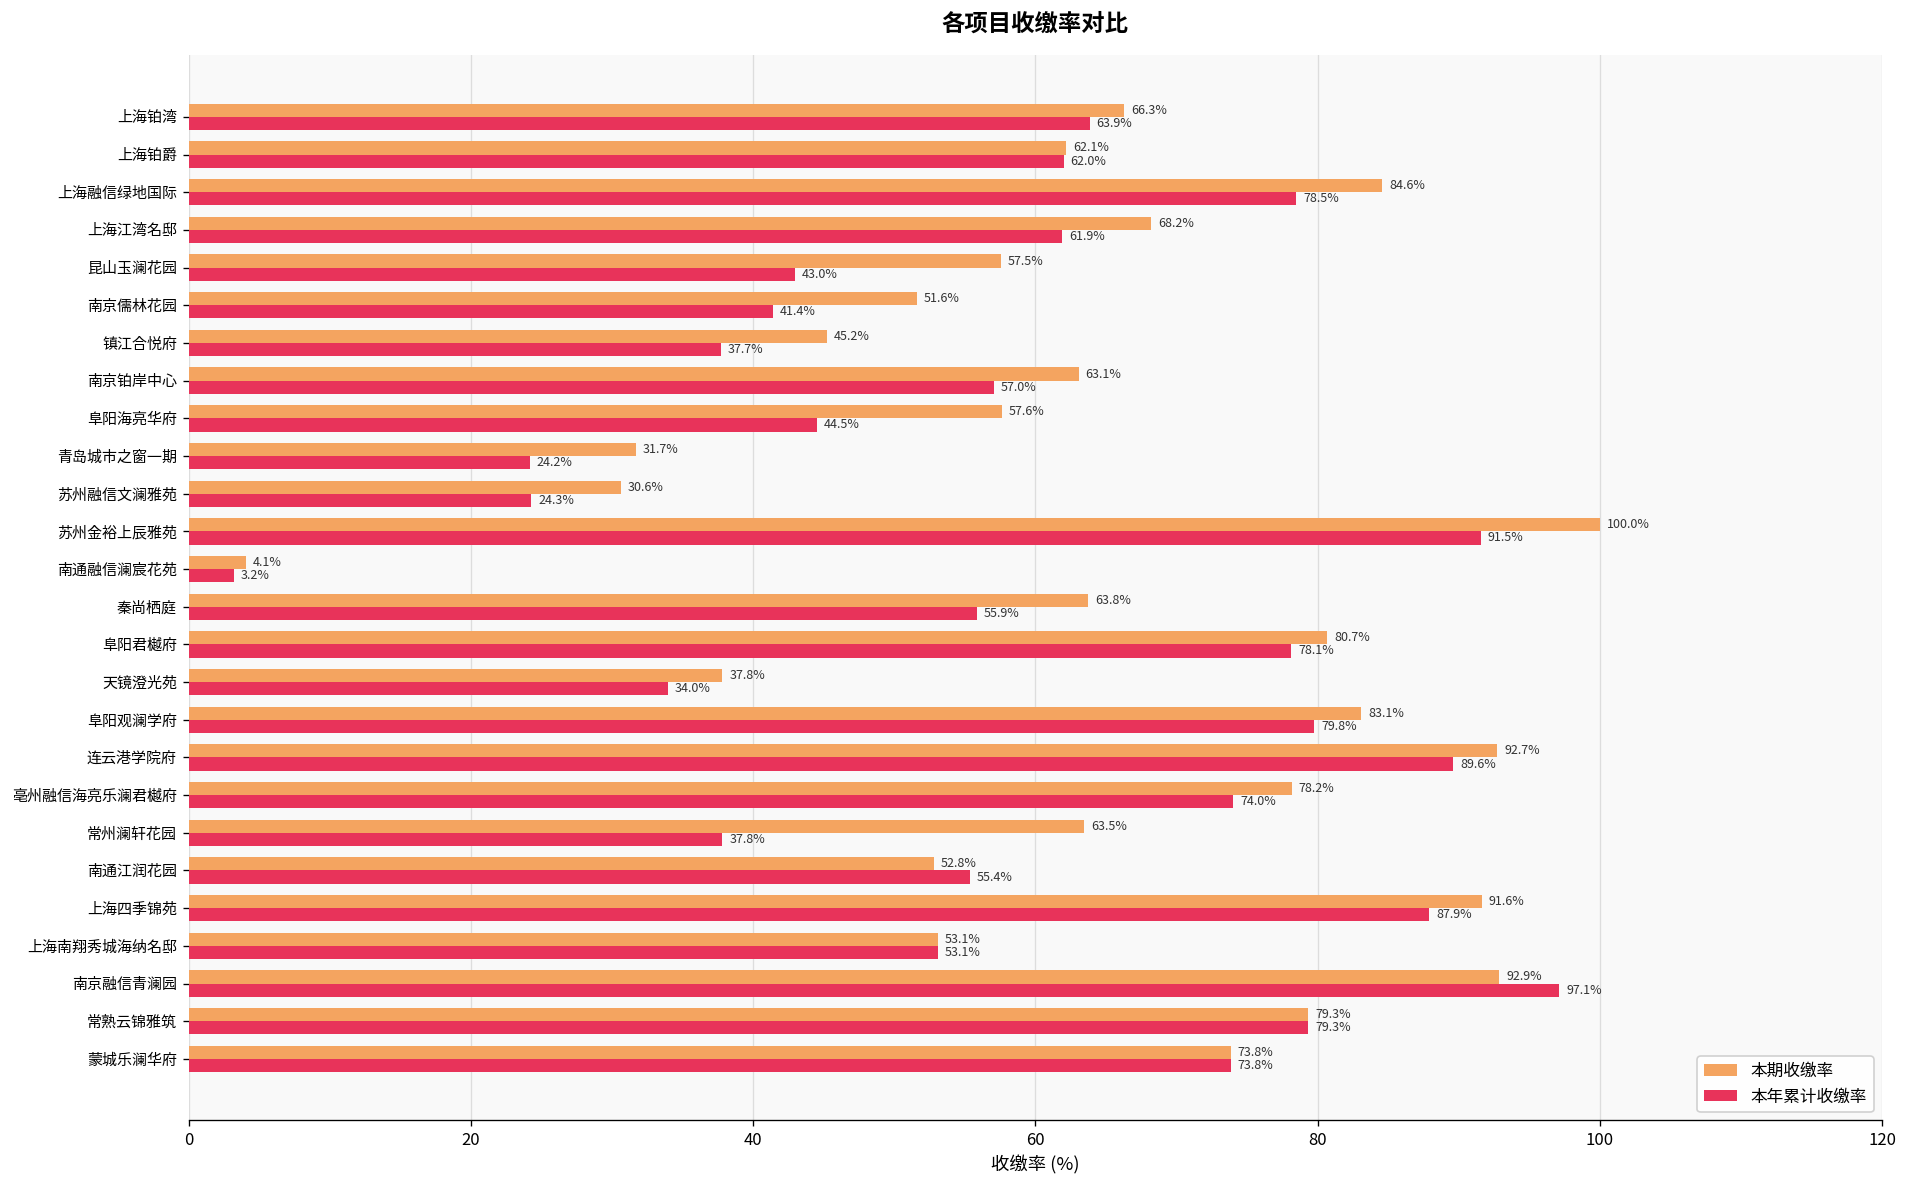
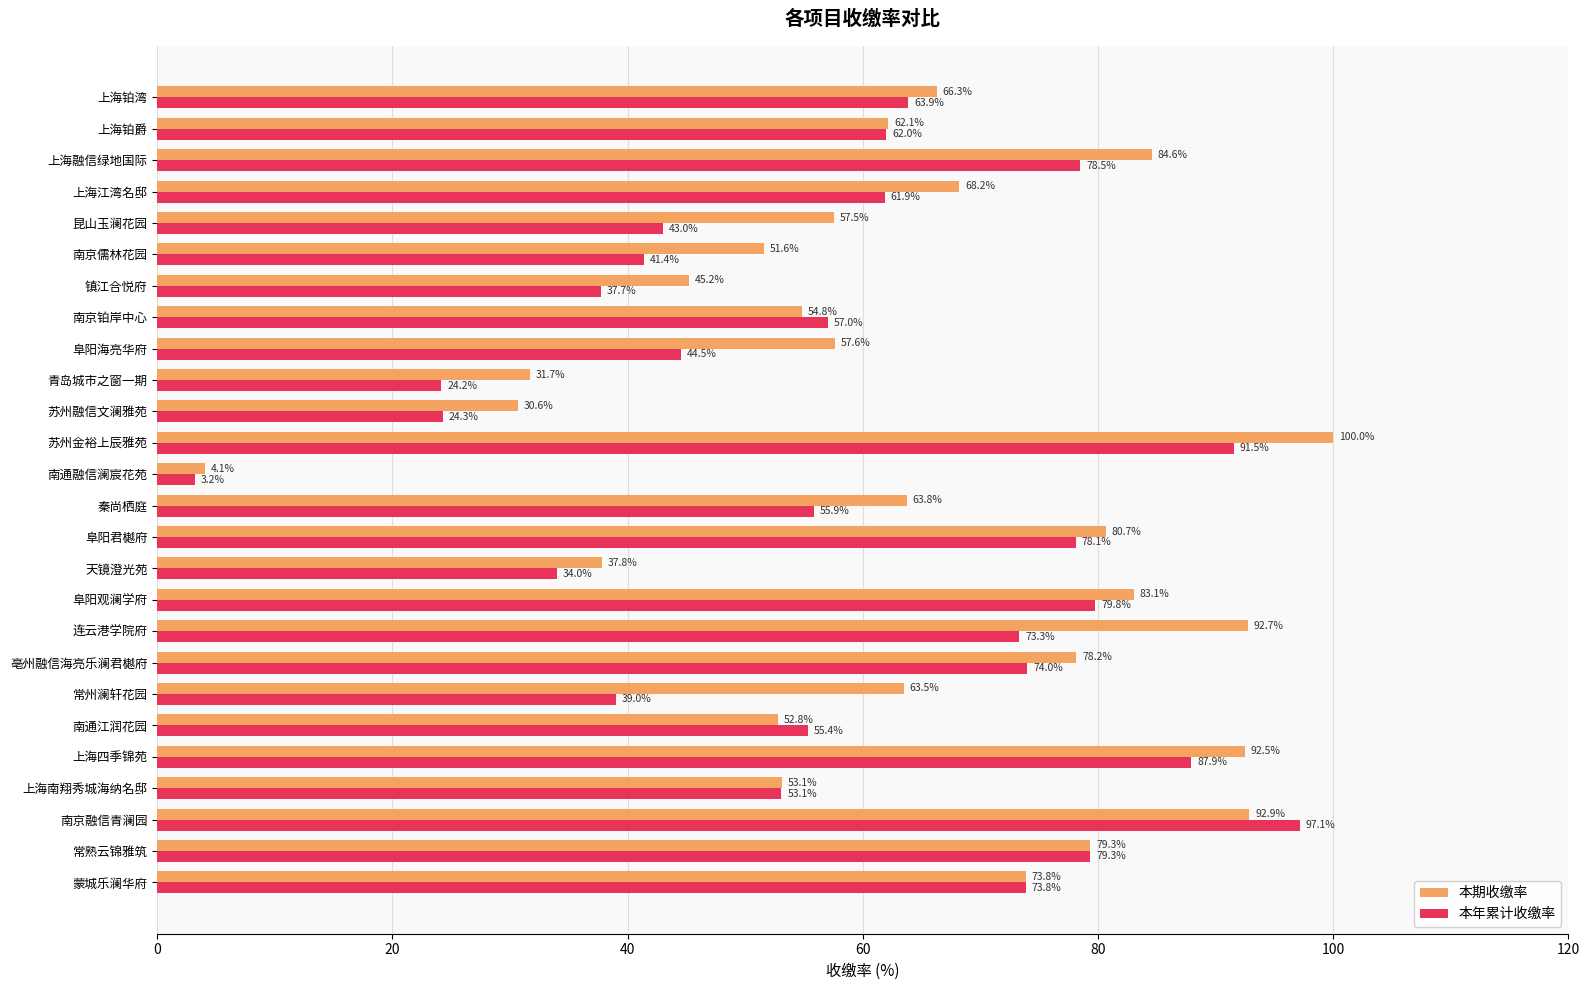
  {
    "本期收缴率": {
      "上海铂湾": "66.3%",
      "上海铂爵": "62.1%",
      "上海融信绿地国际": "84.6%",
      "上海江湾名邸": "68.2%",
      "昆山玉澜花园": "57.5%",
      "南京儒林花园": "51.6%",
      "镇江合悦府": "45.2%",
-     "南京铂岸中心": "63.1%",
+     "南京铂岸中心": "54.8%",
      "阜阳海亮华府": "57.6%",
      "青岛城市之窗一期": "31.7%",
      "苏州融信文澜雅苑": "30.6%",
      "苏州金裕上辰雅苑": "100.0%",
      "南通融信澜宸花苑": "4.1%",
      "秦尚栖庭": "63.8%",
      "阜阳君樾府": "80.7%",
      "天镜澄光苑": "37.8%",
      "阜阳观澜学府": "83.1%",
      "连云港学院府": "92.7%",
      "亳州融信海亮乐澜君樾府": "78.2%",
      "常州澜轩花园": "63.5%",
      "南通江润花园": "52.8%",
-     "上海四季锦苑": "91.6%",
+     "上海四季锦苑": "92.5%",
      "上海南翔秀城海纳名邸": "53.1%",
      "南京融信青澜园": "92.9%",
      "常熟云锦雅筑": "79.3%",
      "蒙城乐澜华府": "73.8%"
    },
    "本年累计收缴率": {
      "上海铂湾": "63.9%",
      "上海铂爵": "62.0%",
      "上海融信绿地国际": "78.5%",
      "上海江湾名邸": "61.9%",
      "昆山玉澜花园": "43.0%",
      "南京儒林花园": "41.4%",
      "镇江合悦府": "37.7%",
      "南京铂岸中心": "57.0%",
      "阜阳海亮华府": "44.5%",
      "青岛城市之窗一期": "24.2%",
      "苏州融信文澜雅苑": "24.3%",
      "苏州金裕上辰雅苑": "91.5%",
      "南通融信澜宸花苑": "3.2%",
      "秦尚栖庭": "55.9%",
      "阜阳君樾府": "78.1%",
      "天镜澄光苑": "34.0%",
      "阜阳观澜学府": "79.8%",
-     "连云港学院府": "89.6%",
+     "连云港学院府": "73.3%",
      "亳州融信海亮乐澜君樾府": "74.0%",
-     "常州澜轩花园": "37.8%",
+     "常州澜轩花园": "39.0%",
      "南通江润花园": "55.4%",
      "上海四季锦苑": "87.9%",
      "上海南翔秀城海纳名邸": "53.1%",
      "南京融信青澜园": "97.1%",
      "常熟云锦雅筑": "79.3%",
      "蒙城乐澜华府": "73.8%"
    }
  }
